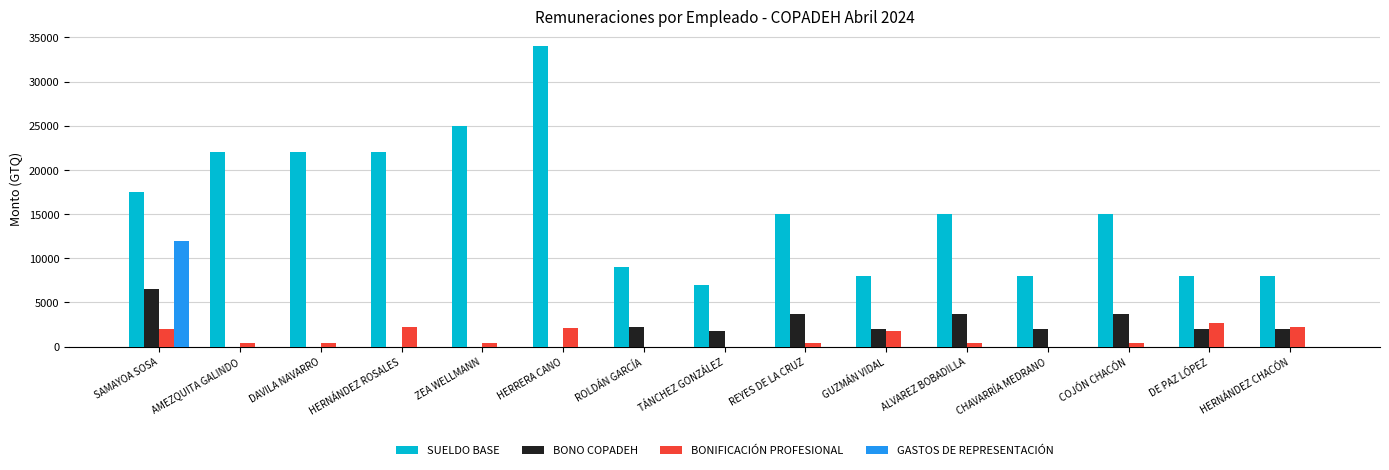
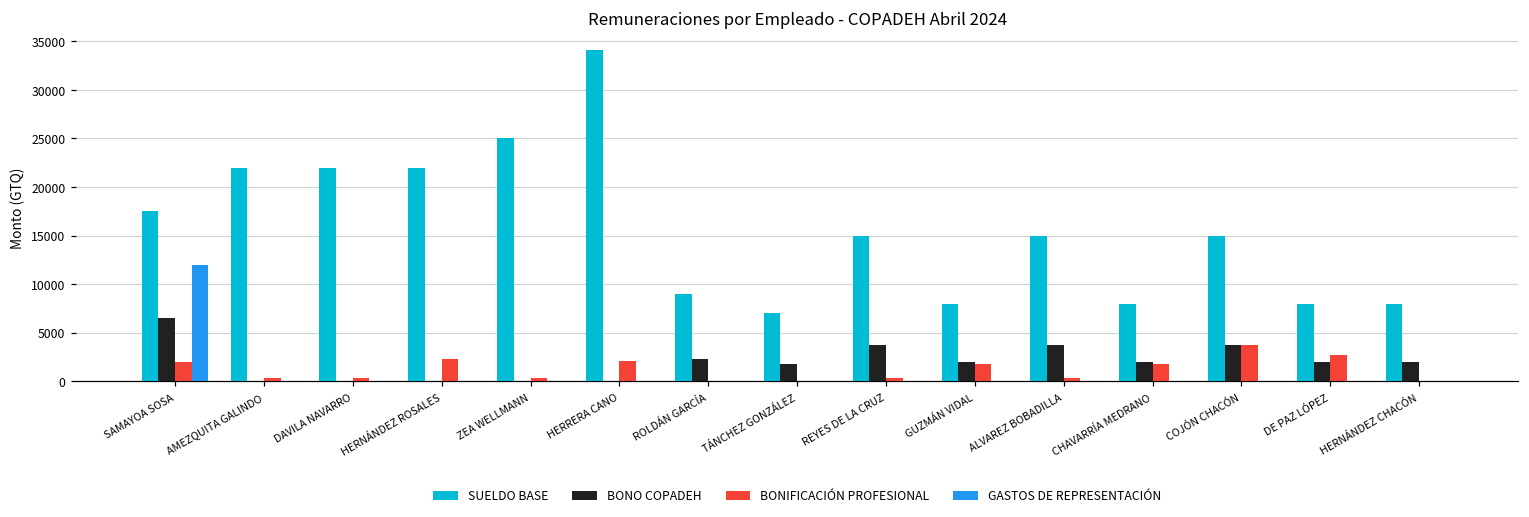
  {
    "BONO COPADEH": {
      "SAMAYOA SOSA": 7000,
      "AMEZQUITA GALINDO": 0,
      "DAVILA NAVARRO": 0,
      "HERNÁNDEZ ROSALES": 0,
      "ZEA WELLMANN": 0,
      "HERRERA CANO": 0,
      "ROLDÁN GARCÍA": 2000,
      "TÁNCHEZ GONZÁLEZ": 2000,
      "REYES DE LA CRUZ": 4000,
      "GUZMÁN VIDAL": 2000,
      "ALVAREZ BOBADILLA": 4000,
      "CHAVARRÍA MEDRANO": 2000,
      "COJÓN CHACÓN": 4000,
      "DE PAZ LÓPEZ": 2000,
      "HERNÁNDEZ CHACÓN": 2000
    },
    "BONIFICACIÓN PROFESIONAL": {
      "SAMAYOA SOSA": 2000,
      "AMEZQUITA GALINDO": 0,
      "DAVILA NAVARRO": 0,
      "HERNÁNDEZ ROSALES": 2000,
      "ZEA WELLMANN": 0,
      "HERRERA CANO": 2000,
      "ROLDÁN GARCÍA": 0,
      "TÁNCHEZ GONZÁLEZ": 0,
      "REYES DE LA CRUZ": 0,
      "GUZMÁN VIDAL": 2000,
      "ALVAREZ BOBADILLA": 0,
-     "CHAVARRÍA MEDRANO": 0,
-     "COJÓN CHACÓN": 0,
+     "CHAVARRÍA MEDRANO": 2000,
+     "COJÓN CHACÓN": 4000,
      "DE PAZ LÓPEZ": 3000,
-     "HERNÁNDEZ CHACÓN": 2000
+     "HERNÁNDEZ CHACÓN": 0
    }
  }
